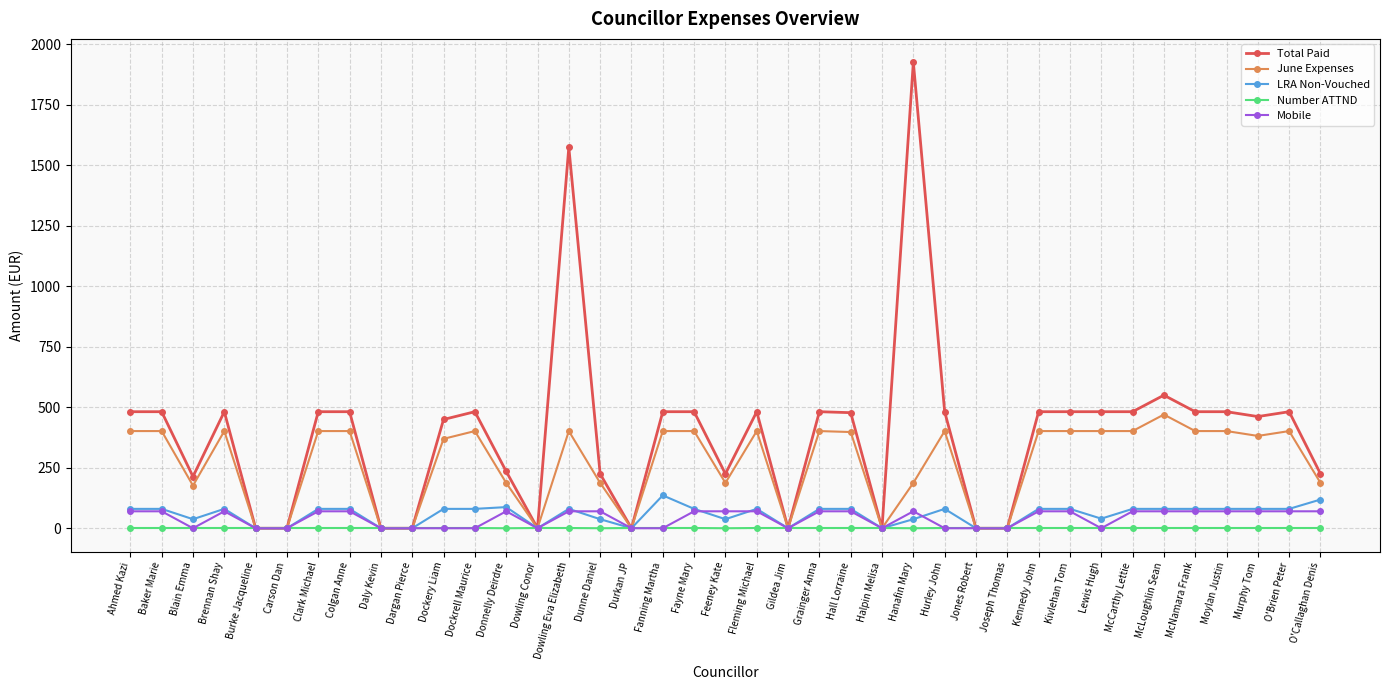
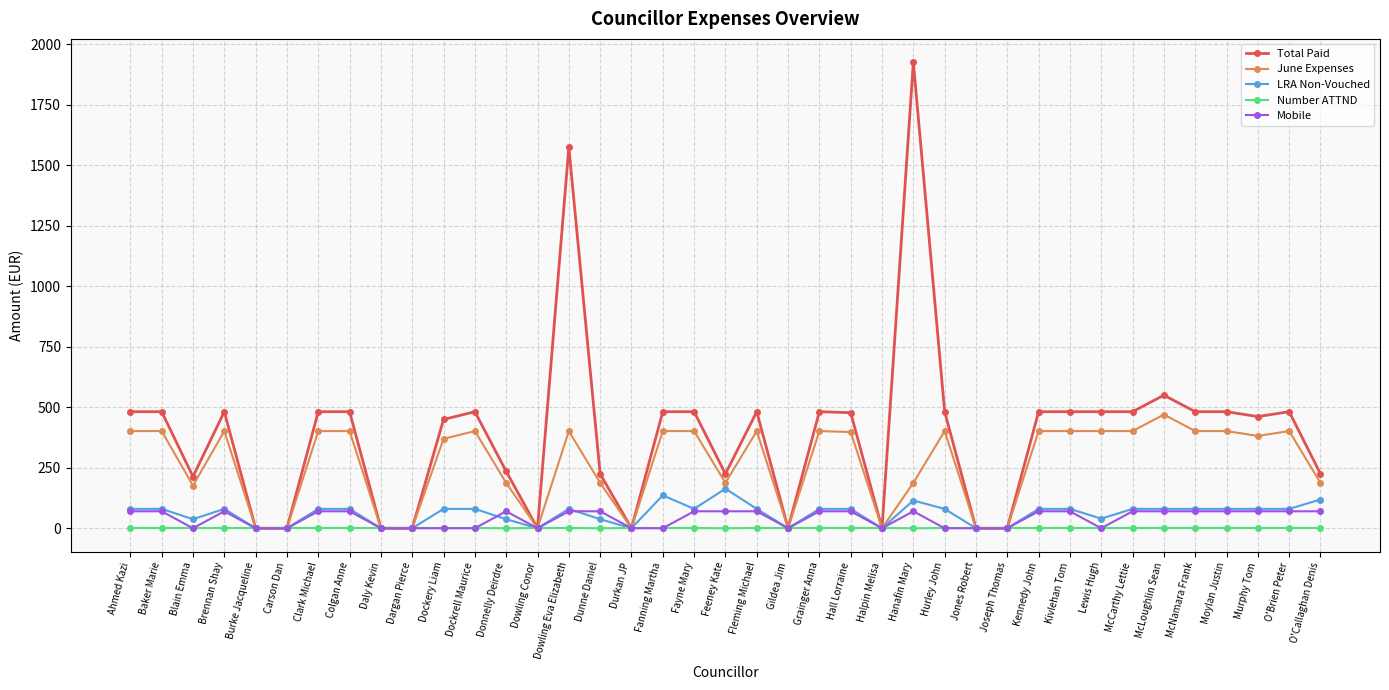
  {
    "LRA Non-Vouched": {
      "Blain Emma": 40,
      "Dockery Liam": 80,
      "Dockrell Maurice": 80,
-     "Donnelly Deirdre": 90,
+     "Donnelly Deirdre": 40,
      "Dunne Daniel": 40,
      "Fanning Martha": 140,
-     "Feeney Kate": 40,
-     "Hanafin Mary": 40,
+     "Feeney Kate": 160,
+     "Hanafin Mary": 110,
      "Hurley John": 80,
      "Lewis Hugh": 40,
      "O'Callaghan Denis": 120
    },
    "Number ATTND": {
      "Ahmed Kazi": 0,
      "Baker Marie": 0,
      "Brennan Shay": 0,
      "Clark Michael": 0,
      "Colgan Anne": 0,
      "Donnelly Deirdre": 0,
      "Dowling Eva Elizabeth": 0,
      "Dunne Daniel": 0,
      "Fayne Mary": 0,
      "Feeney Kate": 0,
      "Fleming Michael": 0,
      "Grainger Anna": 0,
      "Hall Lorraine": 0,
      "Hanafin Mary": 0,
      "Kennedy John": 0,
      "Kivlehan Tom": 0,
      "McCarthy Lettie": 0,
      "McLoughlin Sean": 0,
      "McNamara Frank": 0,
      "Moylan Justin": 0,
      "Murphy Tom": 0,
      "O'Brien Peter": 0,
      "O'Callaghan Denis": 0
    },
    "Mobile": {
      "Donnelly Deirdre": 70,
      "Dunne Daniel": 70,
      "Feeney Kate": 70,
      "Hanafin Mary": 70,
      "O'Callaghan Denis": 70
    }
  }
